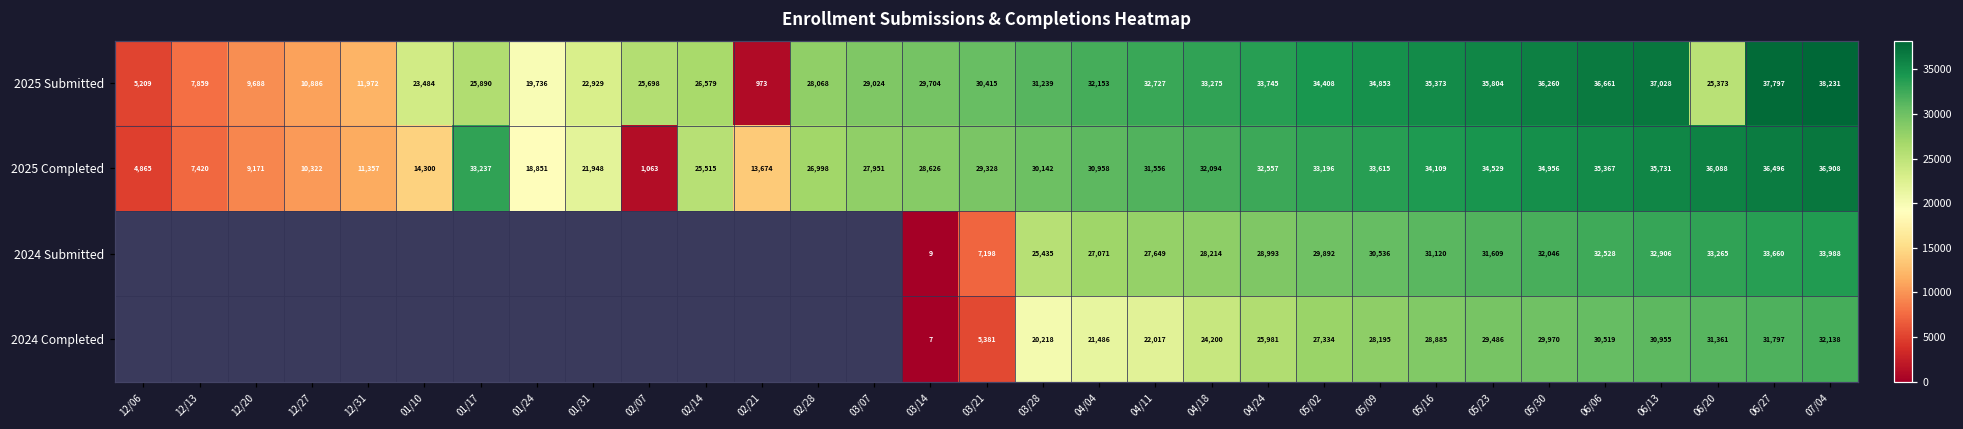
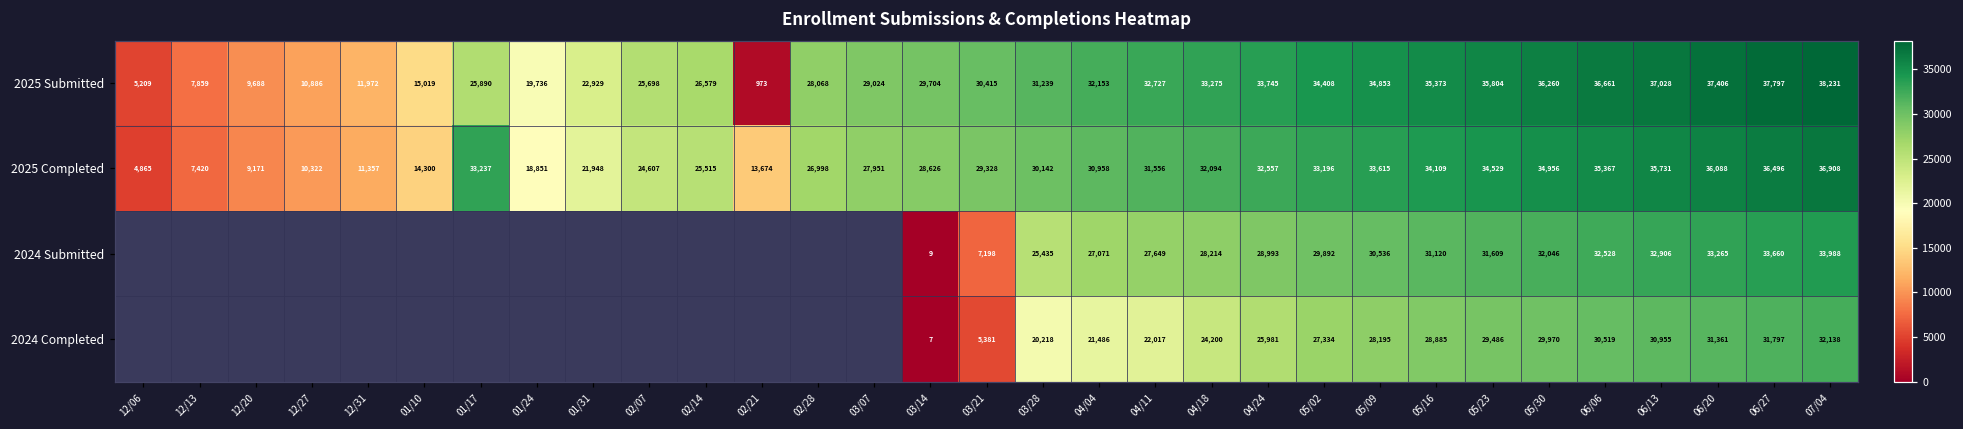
  {
    "2025 Submitted": {
      "12/06": "5,209",
      "12/13": "7,859",
      "12/20": "9,688",
      "12/27": "10,886",
      "12/31": "11,972",
-     "01/10": "23,484",
+     "01/10": "15,019",
      "01/17": "25,890",
      "01/24": "19,736",
      "01/31": "22,929",
      "02/07": "25,698",
      "02/14": "26,579",
      "02/21": "973",
      "02/28": "28,068",
      "03/07": "29,024",
      "03/14": "29,704",
      "03/21": "30,415",
      "03/28": "31,239",
      "04/04": "32,153",
      "04/11": "32,727",
      "04/18": "33,275",
      "04/24": "33,745",
      "05/02": "34,408",
      "05/09": "34,853",
      "05/16": "35,373",
      "05/23": "35,804",
      "05/30": "36,260",
      "06/06": "36,661",
      "06/13": "37,028",
-     "06/20": "25,373",
+     "06/20": "37,406",
      "06/27": "37,797",
      "07/04": "38,231"
    },
    "2025 Completed": {
      "12/06": "4,865",
      "12/13": "7,420",
      "12/20": "9,171",
      "12/27": "10,322",
      "12/31": "11,357",
      "01/10": "14,300",
      "01/17": "33,237",
      "01/24": "18,851",
      "01/31": "21,948",
-     "02/07": "1,063",
+     "02/07": "24,607",
      "02/14": "25,515",
      "02/21": "13,674",
      "02/28": "26,998",
      "03/07": "27,951",
      "03/14": "28,626",
      "03/21": "29,328",
      "03/28": "30,142",
      "04/04": "30,958",
      "04/11": "31,556",
      "04/18": "32,094",
      "04/24": "32,557",
      "05/02": "33,196",
      "05/09": "33,615",
      "05/16": "34,109",
      "05/23": "34,529",
      "05/30": "34,956",
      "06/06": "35,367",
      "06/13": "35,731",
      "06/20": "36,088",
      "06/27": "36,496",
      "07/04": "36,908"
    },
    "2024 Submitted": {
      "03/14": "9",
      "03/21": "7,198",
      "03/28": "25,435",
      "04/04": "27,071",
      "04/11": "27,649",
      "04/18": "28,214",
      "04/24": "28,993",
      "05/02": "29,892",
      "05/09": "30,536",
      "05/16": "31,120",
      "05/23": "31,609",
      "05/30": "32,046",
      "06/06": "32,528",
      "06/13": "32,906",
      "06/20": "33,265",
      "06/27": "33,660",
      "07/04": "33,988"
    },
    "2024 Completed": {
      "03/14": "7",
      "03/21": "5,381",
      "03/28": "20,218",
      "04/04": "21,486",
      "04/11": "22,017",
      "04/18": "24,200",
      "04/24": "25,981",
      "05/02": "27,334",
      "05/09": "28,195",
      "05/16": "28,885",
      "05/23": "29,486",
      "05/30": "29,970",
      "06/06": "30,519",
      "06/13": "30,955",
      "06/20": "31,361",
      "06/27": "31,797",
      "07/04": "32,138"
    }
  }
